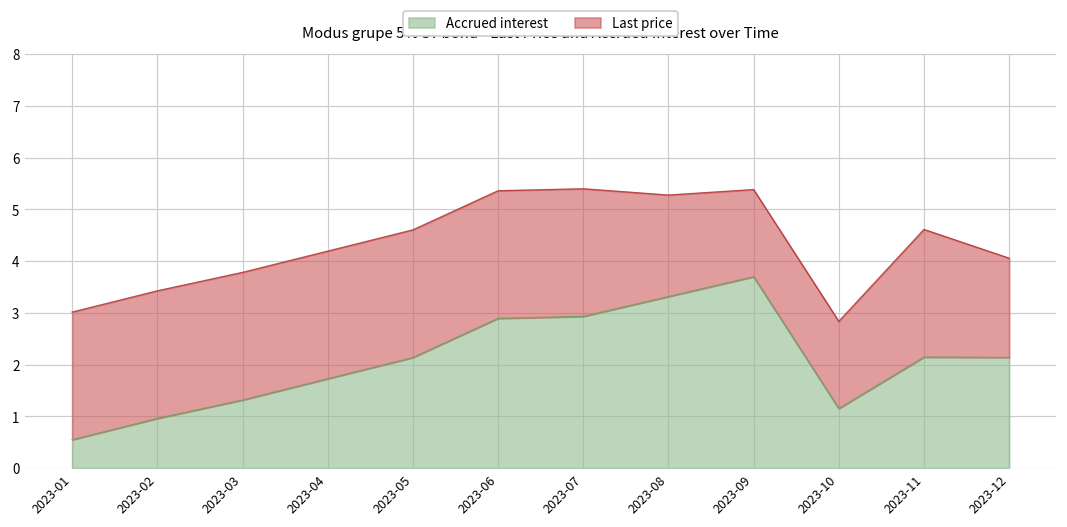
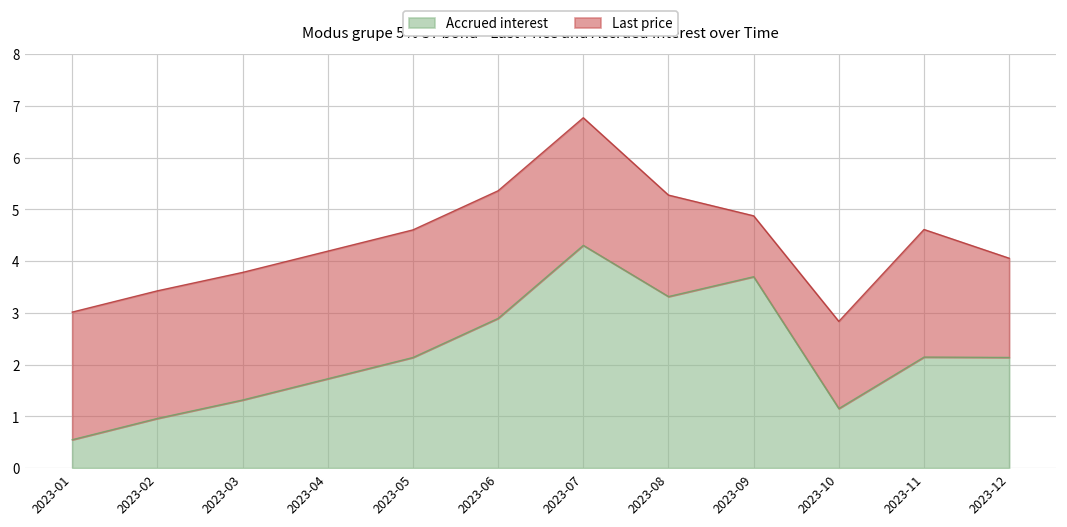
  {
    "Accrued interest": {
      "2023-01": 0.5,
      "2023-02": 1.0,
      "2023-03": 1.3,
      "2023-04": 1.7,
      "2023-05": 2.1,
      "2023-06": 2.9,
-     "2023-07": 2.9,
+     "2023-07": 4.3,
      "2023-08": 3.3,
      "2023-09": 3.7,
      "2023-10": 1.2,
      "2023-11": 2.1,
      "2023-12": 2.1
    },
    "Last price": {
      "2023-01": 2.5,
      "2023-02": 2.5,
      "2023-03": 2.5,
      "2023-04": 2.5,
      "2023-05": 2.5,
      "2023-06": 2.5,
      "2023-07": 2.5,
      "2023-08": 2.0,
-     "2023-09": 1.7,
+     "2023-09": 1.2,
      "2023-10": 1.7,
      "2023-11": 2.5,
      "2023-12": 1.9
    }
  }
